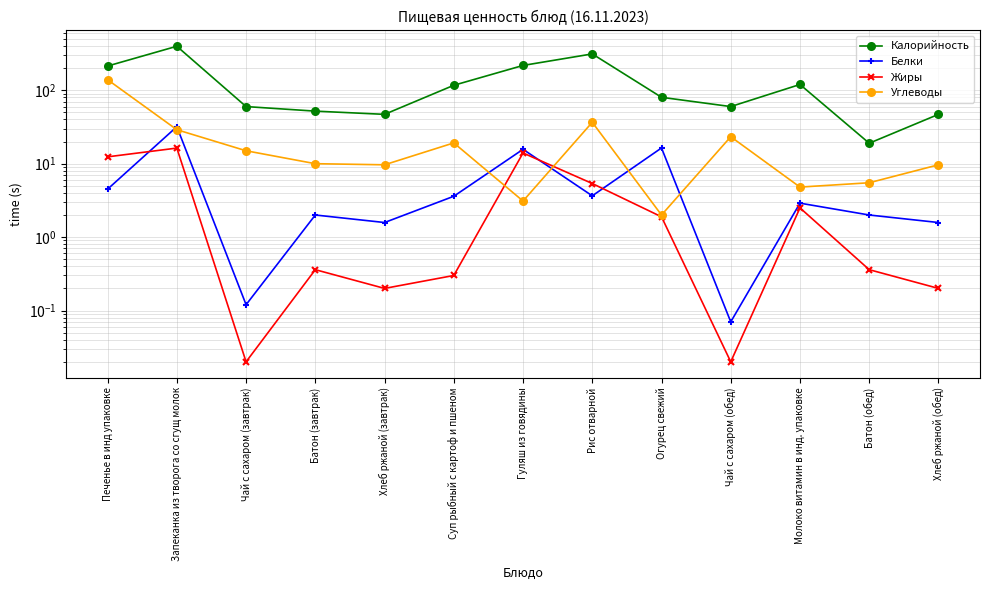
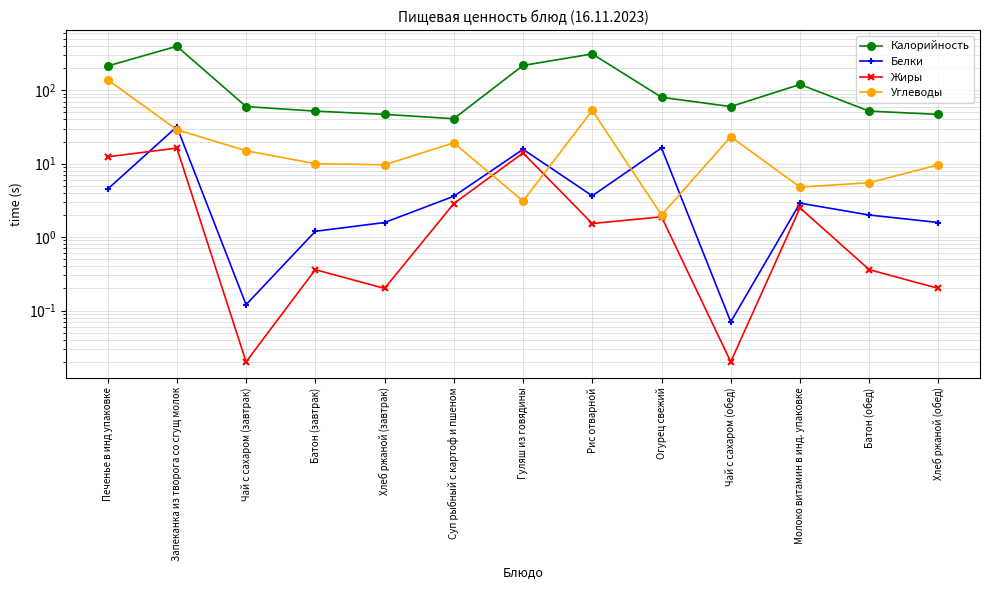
  {
    "Калорийность": {
      "Печенье в инд упаковке": 210,
      "Запеканка из творога со сгущ молок": 400,
      "Чай с сахаром (завтрак)": 60,
      "Батон (завтрак)": 50,
      "Хлеб ржаной (завтрак)": 50,
-     "Суп рыбный с картоф и пшеном": 120,
+     "Суп рыбный с картоф и пшеном": 40,
      "Гуляш из говядины": 220,
      "Рис отварной": 310,
      "Огурец свежий": 80,
      "Чай с сахаром (обед)": 60,
      "Молоко витамин в инд. упаковке": 120,
-     "Батон (обед)": 19,
+     "Батон (обед)": 50,
      "Хлеб ржаной (обед)": 50
    },
    "Белки": {
      "Печенье в инд упаковке": 5,
      "Запеканка из творога со сгущ молок": 30,
      "Чай с сахаром (завтрак)": 0.12,
-     "Батон (завтрак)": 2.0,
+     "Батон (завтрак)": 1.2,
      "Хлеб ржаной (завтрак)": 1.6,
      "Суп рыбный с картоф и пшеном": 4,
      "Гуляш из говядины": 16,
      "Рис отварной": 4,
      "Огурец свежий": 16,
      "Чай с сахаром (обед)": 0.07,
      "Молоко витамин в инд. упаковке": 2.9,
      "Батон (обед)": 2.0,
      "Хлеб ржаной (обед)": 1.6
    },
    "Жиры": {
      "Печенье в инд упаковке": 12,
      "Запеканка из творога со сгущ молок": 16,
      "Чай с сахаром (завтрак)": 0.02,
      "Батон (завтрак)": 0.4,
      "Хлеб ржаной (завтрак)": 0.20,
-     "Суп рыбный с картоф и пшеном": 0.30,
+     "Суп рыбный с картоф и пшеном": 2.9,
      "Гуляш из говядины": 14,
-     "Рис отварной": 5,
+     "Рис отварной": 1.5,
      "Чай с сахаром (обед)": 0.02,
      "Молоко витамин в инд. упаковке": 2.5,
      "Батон (обед)": 0.4,
      "Хлеб ржаной (обед)": 0.20
    },
    "Углеводы": {
      "Печенье в инд упаковке": 140,
      "Запеканка из творога со сгущ молок": 29,
      "Чай с сахаром (завтрак)": 15,
      "Батон (завтрак)": 10,
      "Хлеб ржаной (завтрак)": 10,
      "Суп рыбный с картоф и пшеном": 19,
      "Гуляш из говядины": 3,
-     "Рис отварной": 40,
+     "Рис отварной": 50,
      "Чай с сахаром (обед)": 23,
      "Молоко витамин в инд. упаковке": 5,
      "Батон (обед)": 6,
      "Хлеб ржаной (обед)": 10
    }
  }
